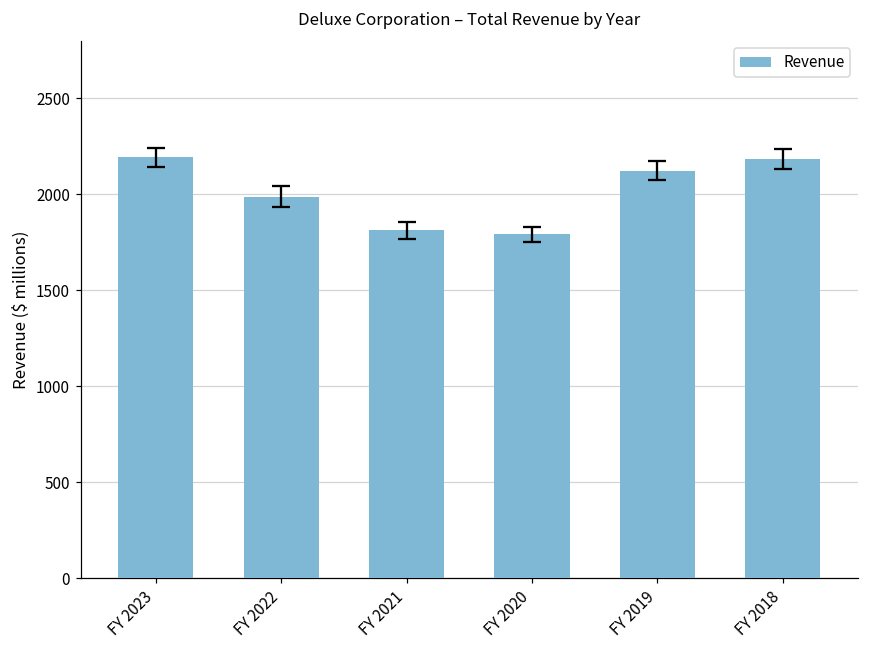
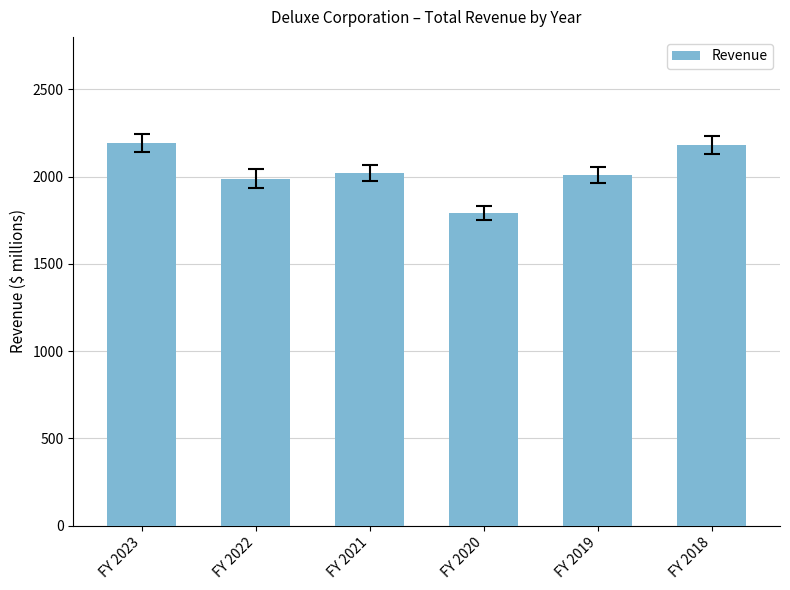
  {
    "Revenue": {
      "FY 2023": 2190,
      "FY 2022": 1990,
-     "FY 2021": 1810,
+     "FY 2021": 2020,
      "FY 2020": 1790,
-     "FY 2019": 2120,
+     "FY 2019": 2010,
      "FY 2018": 2180
    }
  }
